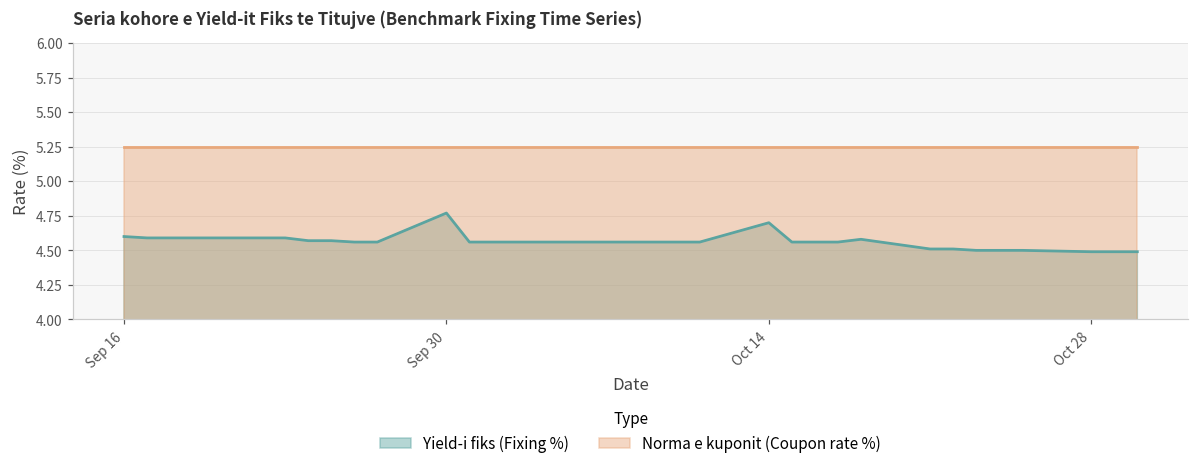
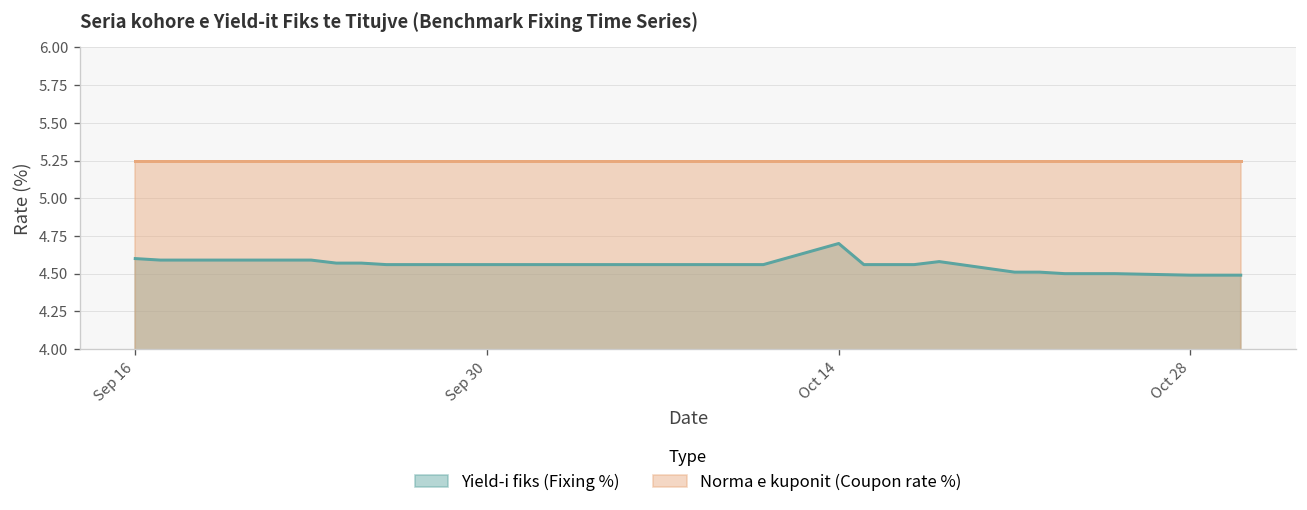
  {
    "Yield-i fiks (Fixing %)": {
      "Sep 16": 4.60,
-     "Sep 30": 4.77,
+     "Sep 30": 4.56,
      "Oct 14": 4.70,
      "Oct 28": 4.49
    },
    "Norma e kuponit (Coupon rate %)": {
      "Sep 16": 5.25,
      "Sep 30": 5.25,
      "Oct 14": 5.25,
      "Oct 28": 5.25
    }
  }
